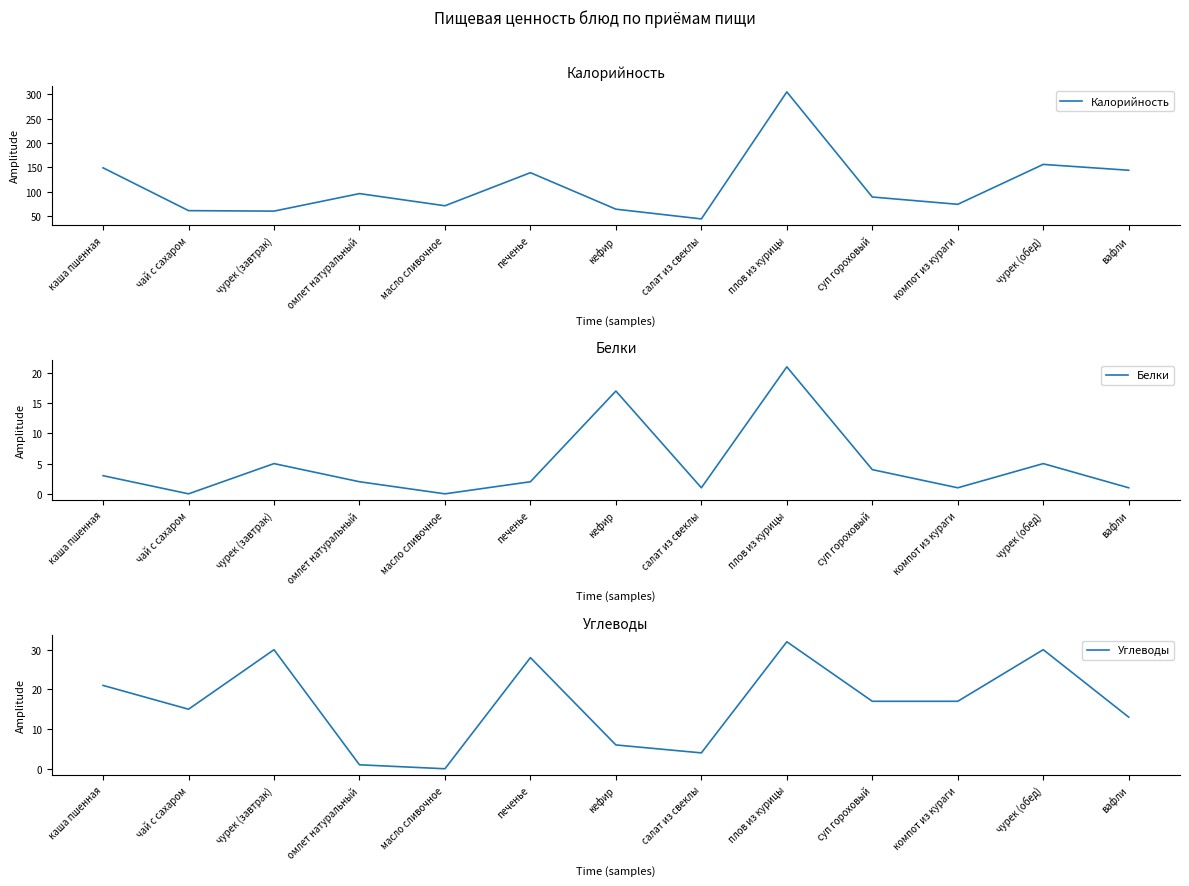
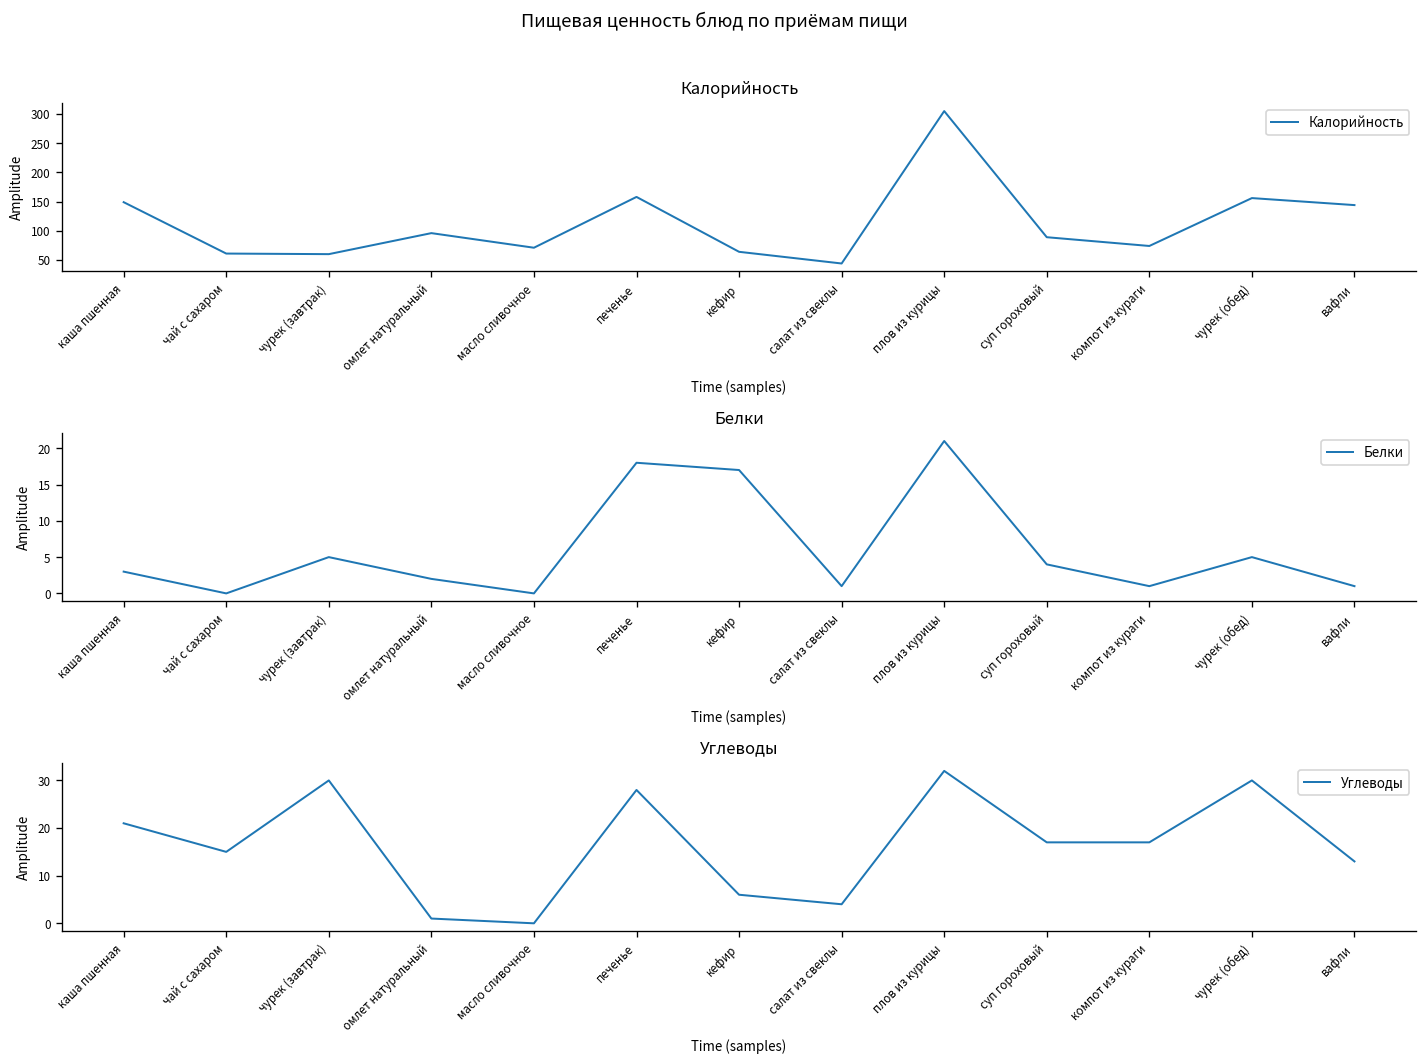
  {
    "Калорийность": {
      "каша пшенная": 150,
      "чай с сахаром": 60,
      "чурек (завтрак)": 60,
      "омлет натуральный": 100,
      "масло сливочное": 70,
-     "печенье": 140,
+     "печенье": 160,
      "кефир": 60,
      "салат из свеклы": 40,
      "плов из курицы": 310,
      "суп гороховый": 90,
      "компот из кураги": 70,
      "чурек (обед)": 160,
      "вафли": 140
    },
    "Белки": {
      "каша пшенная": 3,
      "чай с сахаром": 0,
      "чурек (завтрак)": 5,
      "омлет натуральный": 2,
      "масло сливочное": 0,
-     "печенье": 2,
+     "печенье": 18,
      "кефир": 17,
      "салат из свеклы": 1,
      "плов из курицы": 21,
      "суп гороховый": 4,
      "компот из кураги": 1,
      "чурек (обед)": 5,
      "вафли": 1
    },
    "Углеводы": {
      "каша пшенная": 21,
      "чай с сахаром": 15,
      "чурек (завтрак)": 30,
      "омлет натуральный": 1,
      "масло сливочное": 0,
      "печенье": 28,
      "кефир": 6,
      "салат из свеклы": 4,
      "плов из курицы": 32,
      "суп гороховый": 17,
      "компот из кураги": 17,
      "чурек (обед)": 30,
      "вафли": 13
    }
  }
